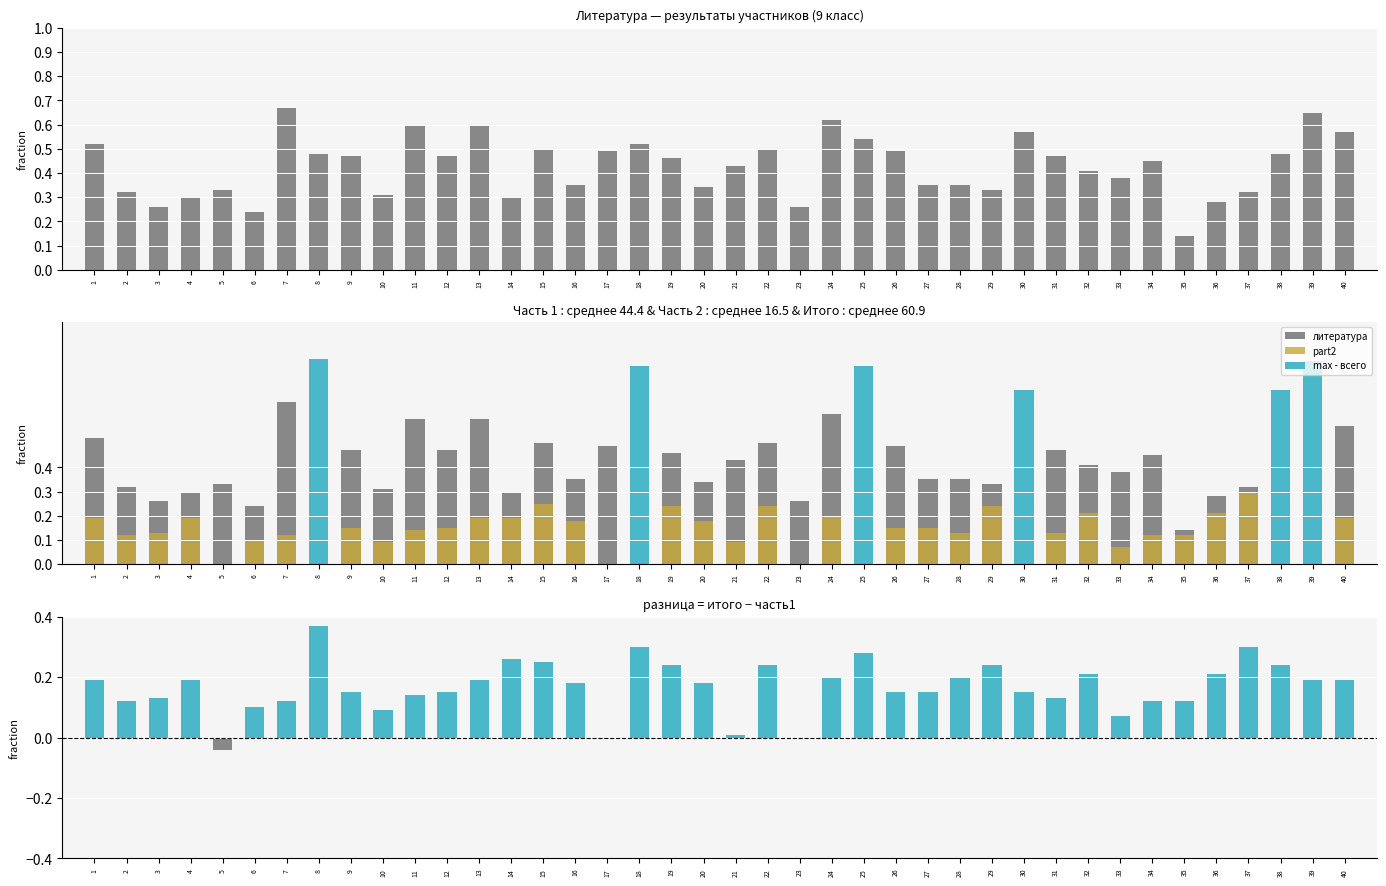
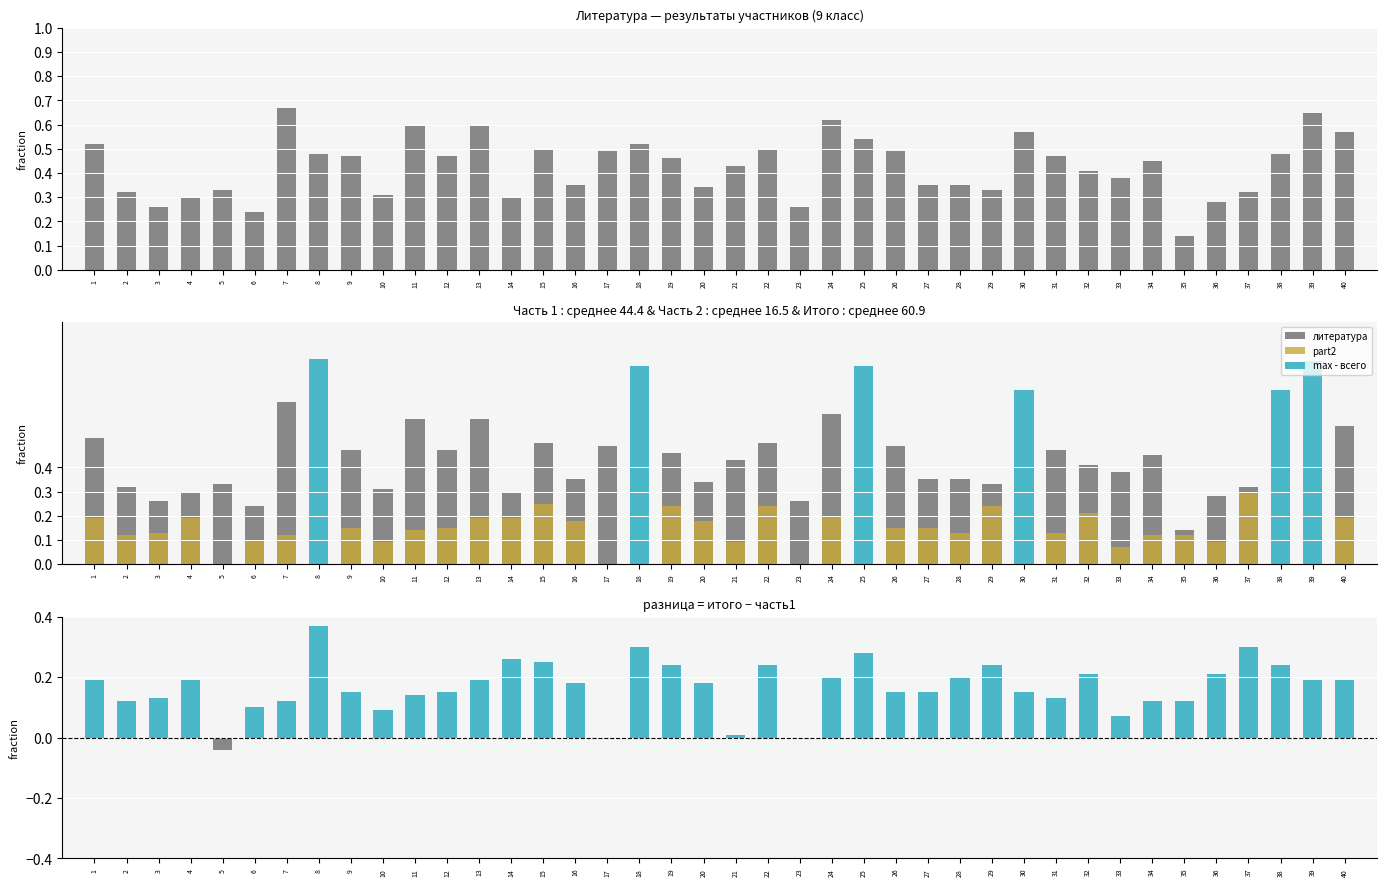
  {
    "Литература — результаты участников (9 класс)": {
      "1": 0.52,
      "2": 0.32,
      "3": 0.26,
      "4": 0.30,
      "5": 0.33,
      "6": 0.24,
      "7": 0.67,
      "8": 0.48,
      "9": 0.47,
      "10": 0.31,
      "11": 0.60,
      "12": 0.47,
      "13": 0.60,
      "14": 0.30,
      "15": 0.50,
      "16": 0.35,
      "17": 0.49,
      "18": 0.52,
      "19": 0.46,
      "20": 0.34,
      "21": 0.43,
      "22": 0.50,
      "23": 0.26,
      "24": 0.62,
      "25": 0.54,
      "26": 0.49,
      "27": 0.35,
      "28": 0.35,
      "29": 0.33,
      "30": 0.57,
      "31": 0.47,
      "32": 0.41,
      "33": 0.38,
      "34": 0.45,
      "35": 0.14,
      "36": 0.28,
      "37": 0.32,
      "38": 0.48,
      "39": 0.65,
      "40": 0.57
    },
    "Часть 1 : среднее 44.4 & Часть 2 : среднее 16.5 & Итого : среднее 60.9": {
      "литература": {
        "1": 0.52,
        "2": 0.32,
        "3": 0.26,
        "4": 0.30,
        "5": 0.33,
        "6": 0.24,
        "7": 0.67,
        "9": 0.47,
        "10": 0.31,
        "11": 0.60,
        "12": 0.47,
        "13": 0.60,
        "14": 0.30,
        "15": 0.50,
        "16": 0.35,
        "17": 0.49,
        "19": 0.46,
        "20": 0.34,
        "21": 0.43,
        "22": 0.50,
        "23": 0.26,
        "24": 0.62,
        "26": 0.49,
        "27": 0.35,
        "28": 0.35,
        "29": 0.33,
        "31": 0.47,
        "32": 0.41,
        "33": 0.38,
        "34": 0.45,
        "35": 0.14,
        "36": 0.28,
        "37": 0.32,
        "40": 0.57
      },
      "part2": {
        "5": 0.00,
        "17": 0.00,
        "23": 0.00,
-       "36": 0.21
+       "36": 0.09
      }
    },
    "разница = итого − часть1": {
      "1": 0.19,
      "2": 0.12,
      "3": 0.13,
      "4": 0.19,
      "5": -0.04,
      "6": 0.10,
      "7": 0.12,
      "8": 0.37,
      "9": 0.15,
      "10": 0.09,
      "11": 0.14,
      "12": 0.15,
      "13": 0.19,
      "14": 0.26,
      "15": 0.25,
      "16": 0.18,
      "17": 0.00,
      "18": 0.30,
      "19": 0.24,
      "20": 0.18,
      "21": 0.01,
      "22": 0.24,
      "23": 0.00,
      "24": 0.20,
      "25": 0.28,
      "26": 0.15,
      "27": 0.15,
      "28": 0.20,
      "29": 0.24,
      "30": 0.15,
      "31": 0.13,
      "32": 0.21,
      "33": 0.07,
      "34": 0.12,
      "35": 0.12,
      "36": 0.21,
      "37": 0.30,
      "38": 0.24,
      "39": 0.19,
      "40": 0.19
    }
  }
